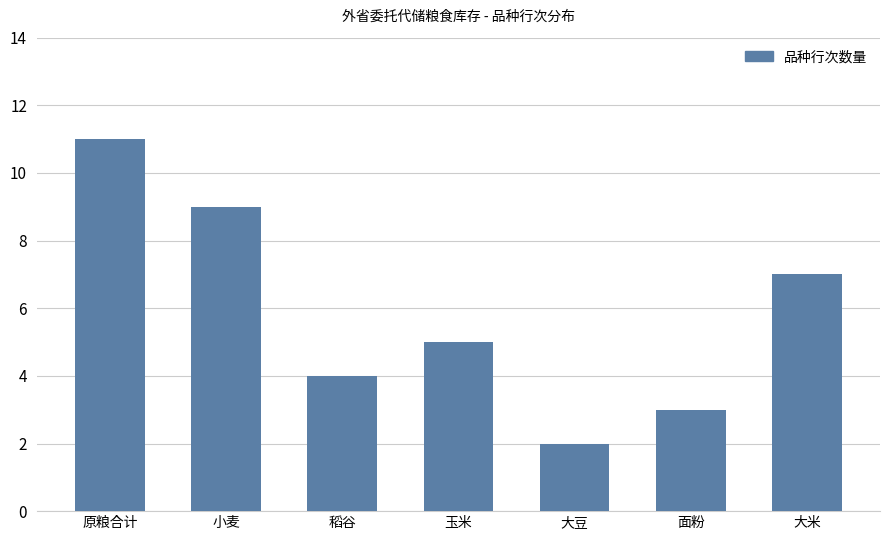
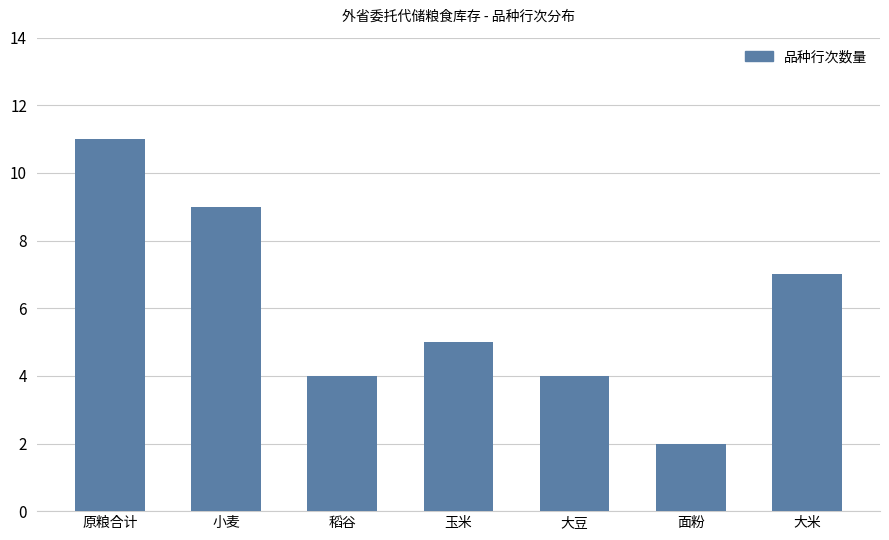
  {
    "原粮合计": 11,
    "小麦": 9,
    "稻谷": 4,
    "玉米": 5,
-   "大豆": 2,
-   "面粉": 3,
+   "大豆": 4,
+   "面粉": 2,
    "大米": 7
  }
